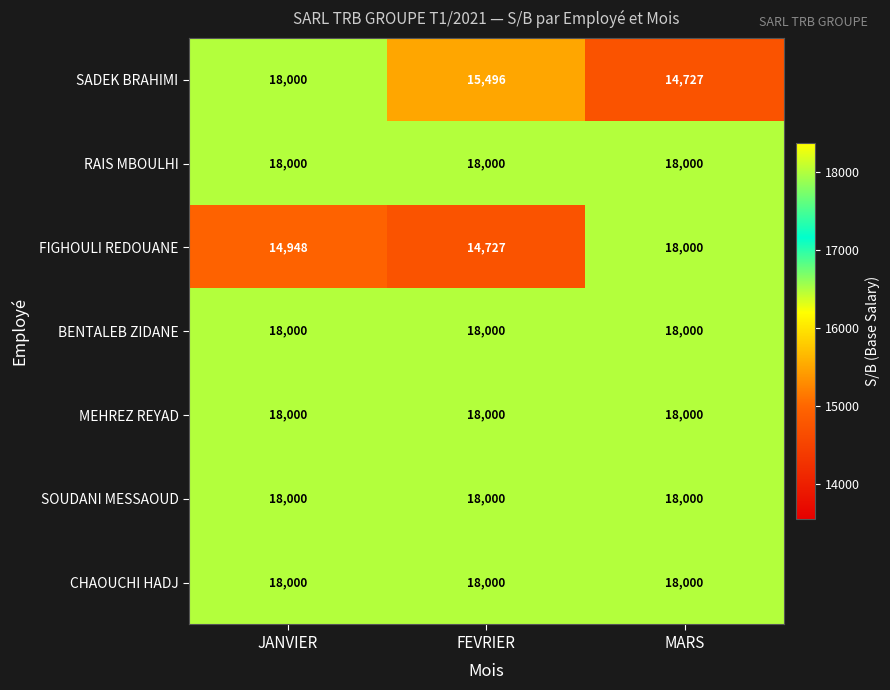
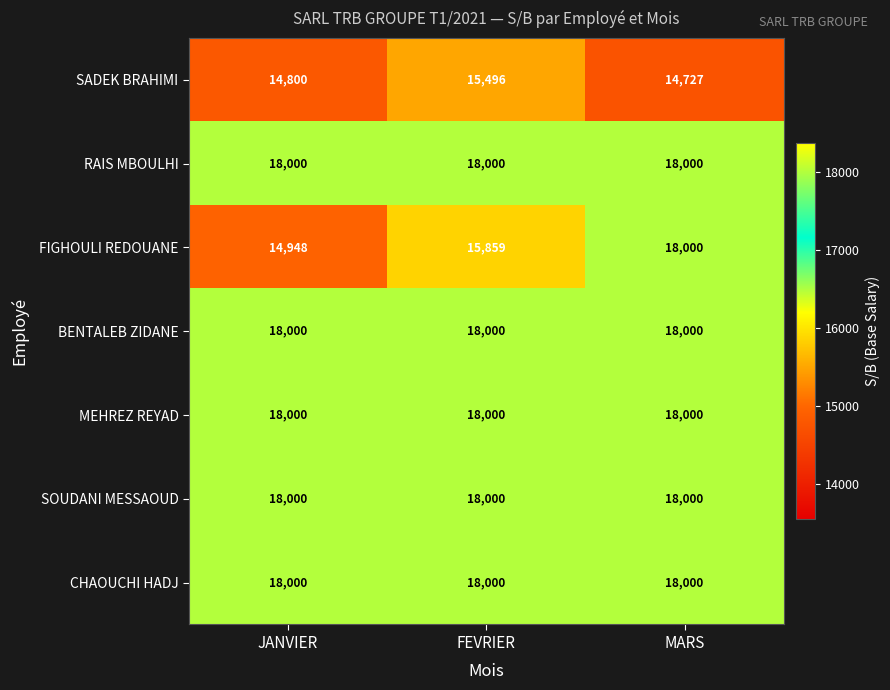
  {
    "SADEK BRAHIMI": {
-     "JANVIER": "18,000",
+     "JANVIER": "14,800",
      "FEVRIER": "15,496",
      "MARS": "14,727"
    },
    "RAIS MBOULHI": {
      "JANVIER": "18,000",
      "FEVRIER": "18,000",
      "MARS": "18,000"
    },
    "FIGHOULI REDOUANE": {
      "JANVIER": "14,948",
-     "FEVRIER": "14,727",
+     "FEVRIER": "15,859",
      "MARS": "18,000"
    },
    "BENTALEB ZIDANE": {
      "JANVIER": "18,000",
      "FEVRIER": "18,000",
      "MARS": "18,000"
    },
    "MEHREZ REYAD": {
      "JANVIER": "18,000",
      "FEVRIER": "18,000",
      "MARS": "18,000"
    },
    "SOUDANI MESSAOUD": {
      "JANVIER": "18,000",
      "FEVRIER": "18,000",
      "MARS": "18,000"
    },
    "CHAOUCHI HADJ": {
      "JANVIER": "18,000",
      "FEVRIER": "18,000",
      "MARS": "18,000"
    }
  }
